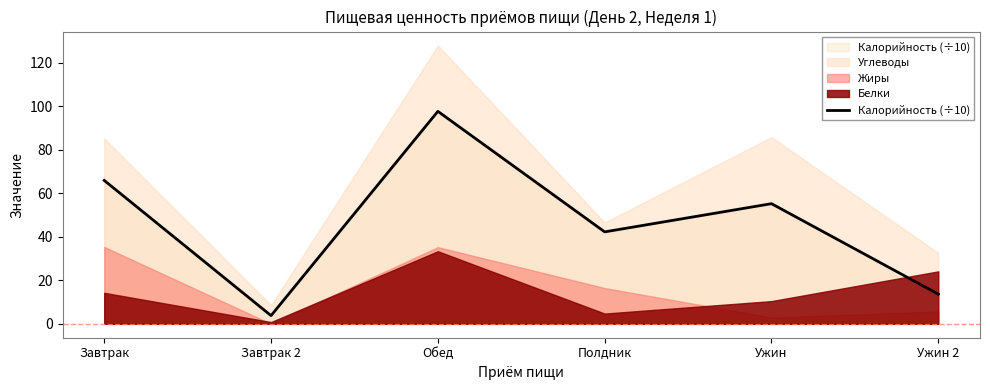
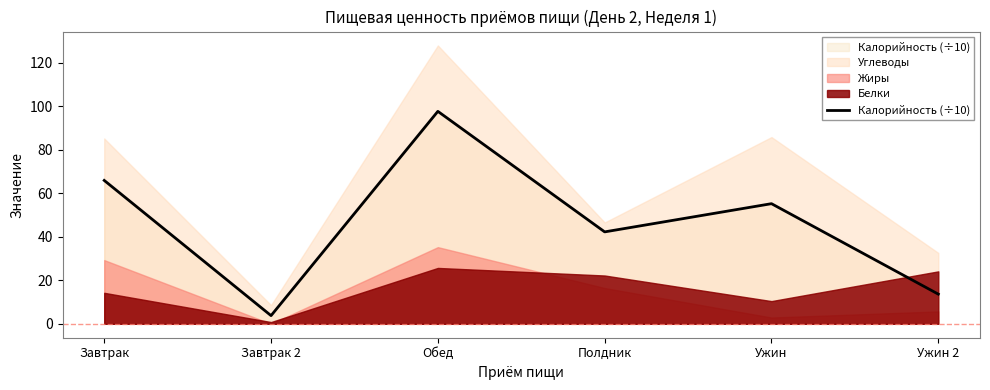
  {
    "Жиры": {
-     "Завтрак": 35,
+     "Завтрак": 29,
      "Обед": 35,
      "Полдник": 16,
      "Ужин": 3,
      "Ужин 2": 6
    },
    "Белки": {
      "Завтрак": 14,
-     "Обед": 33,
-     "Полдник": 5,
+     "Обед": 26,
+     "Полдник": 22,
      "Ужин": 10,
      "Ужин 2": 24
    }
  }
